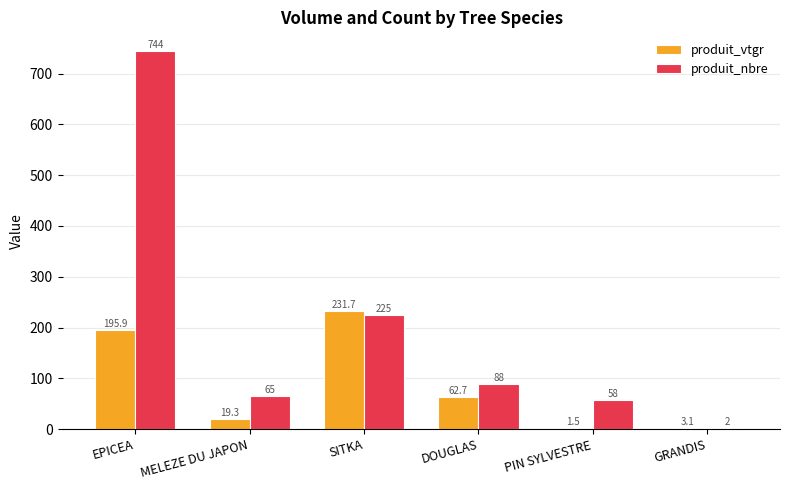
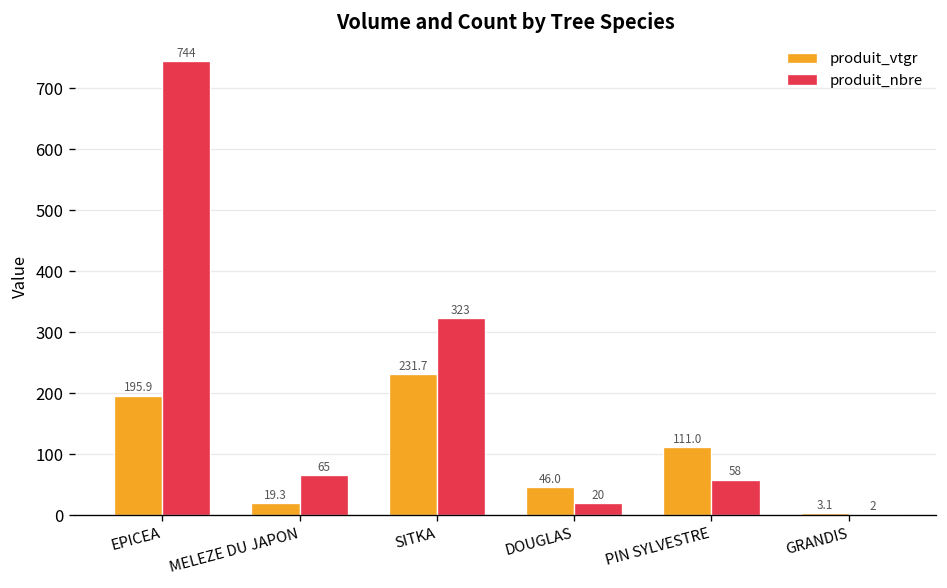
  {
    "produit_vtgr": {
      "EPICEA": 195.9,
      "MELEZE DU JAPON": 19.3,
      "SITKA": 231.7,
-     "DOUGLAS": 62.7,
-     "PIN SYLVESTRE": 1.5,
+     "DOUGLAS": 46.0,
+     "PIN SYLVESTRE": 111.0,
      "GRANDIS": 3.1
    },
    "produit_nbre": {
      "EPICEA": 744,
      "MELEZE DU JAPON": 65,
-     "SITKA": 225,
-     "DOUGLAS": 88,
+     "SITKA": 323,
+     "DOUGLAS": 20,
      "PIN SYLVESTRE": 58,
      "GRANDIS": 2
    }
  }
